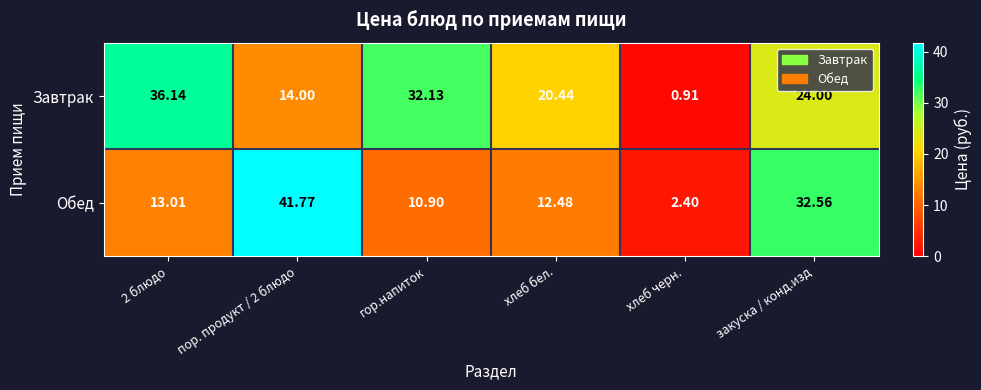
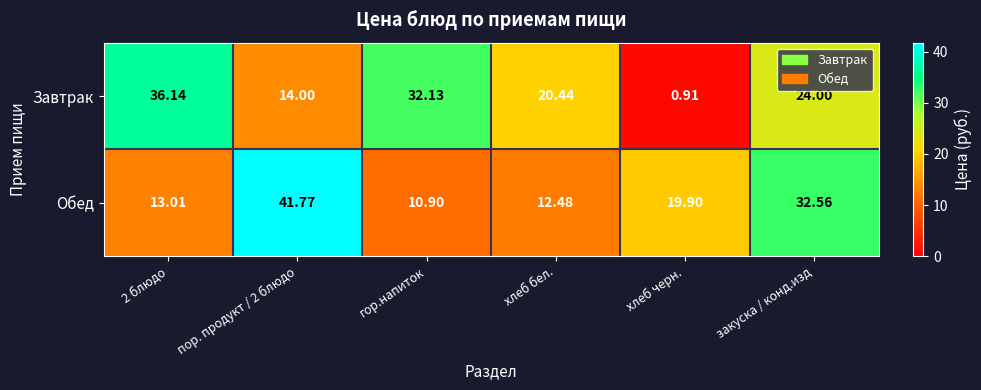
  {
    "Завтрак": {
      "2 блюдо": 36.14,
      "пор. продукт / 2 блюдо": 14.00,
      "гор.напиток": 32.13,
      "хлеб бел.": 20.44,
      "хлеб черн.": 0.91
    },
    "Обед": {
      "2 блюдо": 13.01,
      "пор. продукт / 2 блюдо": 41.77,
      "гор.напиток": 10.90,
      "хлеб бел.": 12.48,
-     "хлеб черн.": 2.40,
+     "хлеб черн.": 19.90,
      "закуска / конд.изд": 32.56
    }
  }
